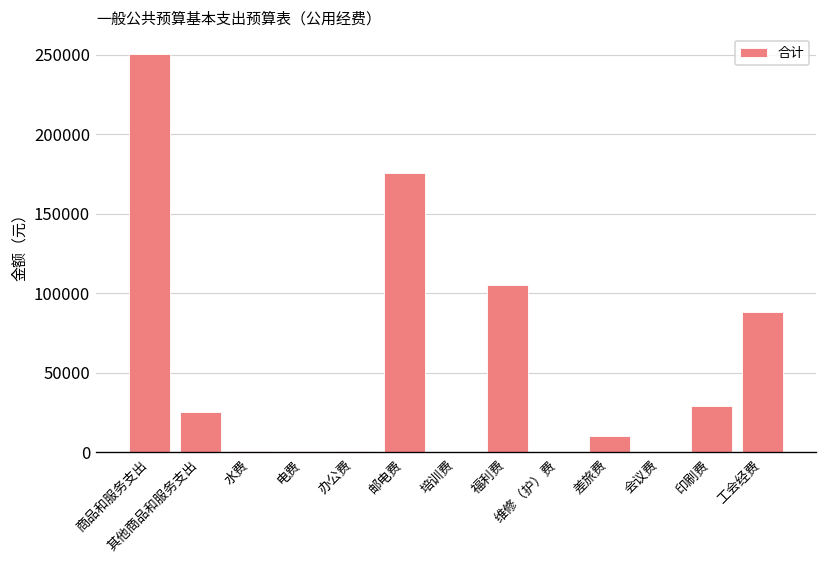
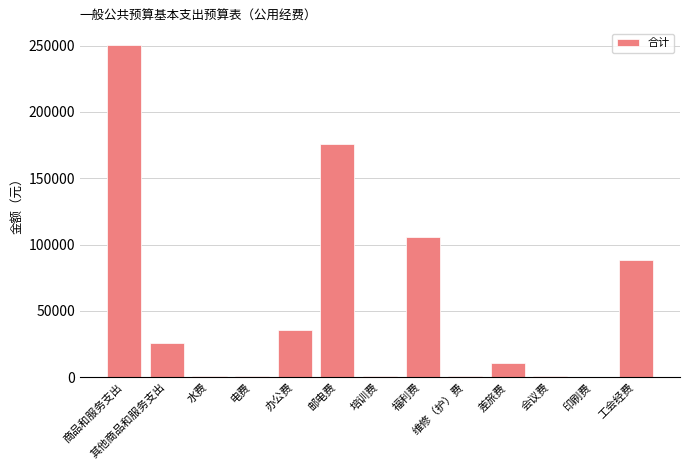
  {
    "商品和服务支出": 251000,
    "其他商品和服务支出": 26000,
-   "办公费": 1000,
+   "办公费": 35000,
    "邮电费": 176000,
    "福利费": 105000,
    "差旅费": 10000,
-   "印刷费": 29000,
+   "印刷费": 0,
    "工会经费": 88000
  }
